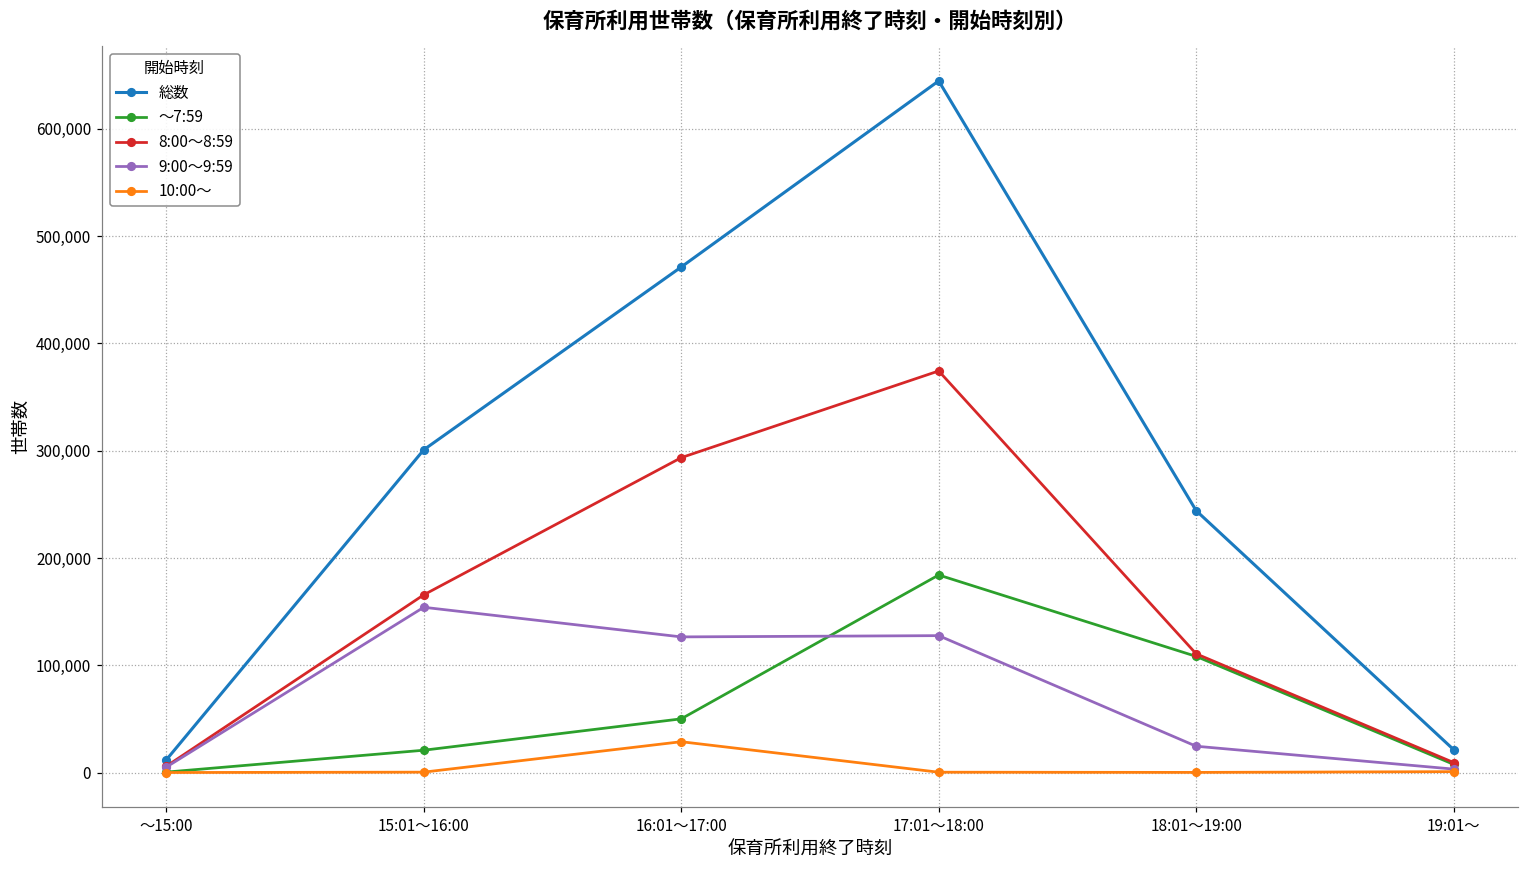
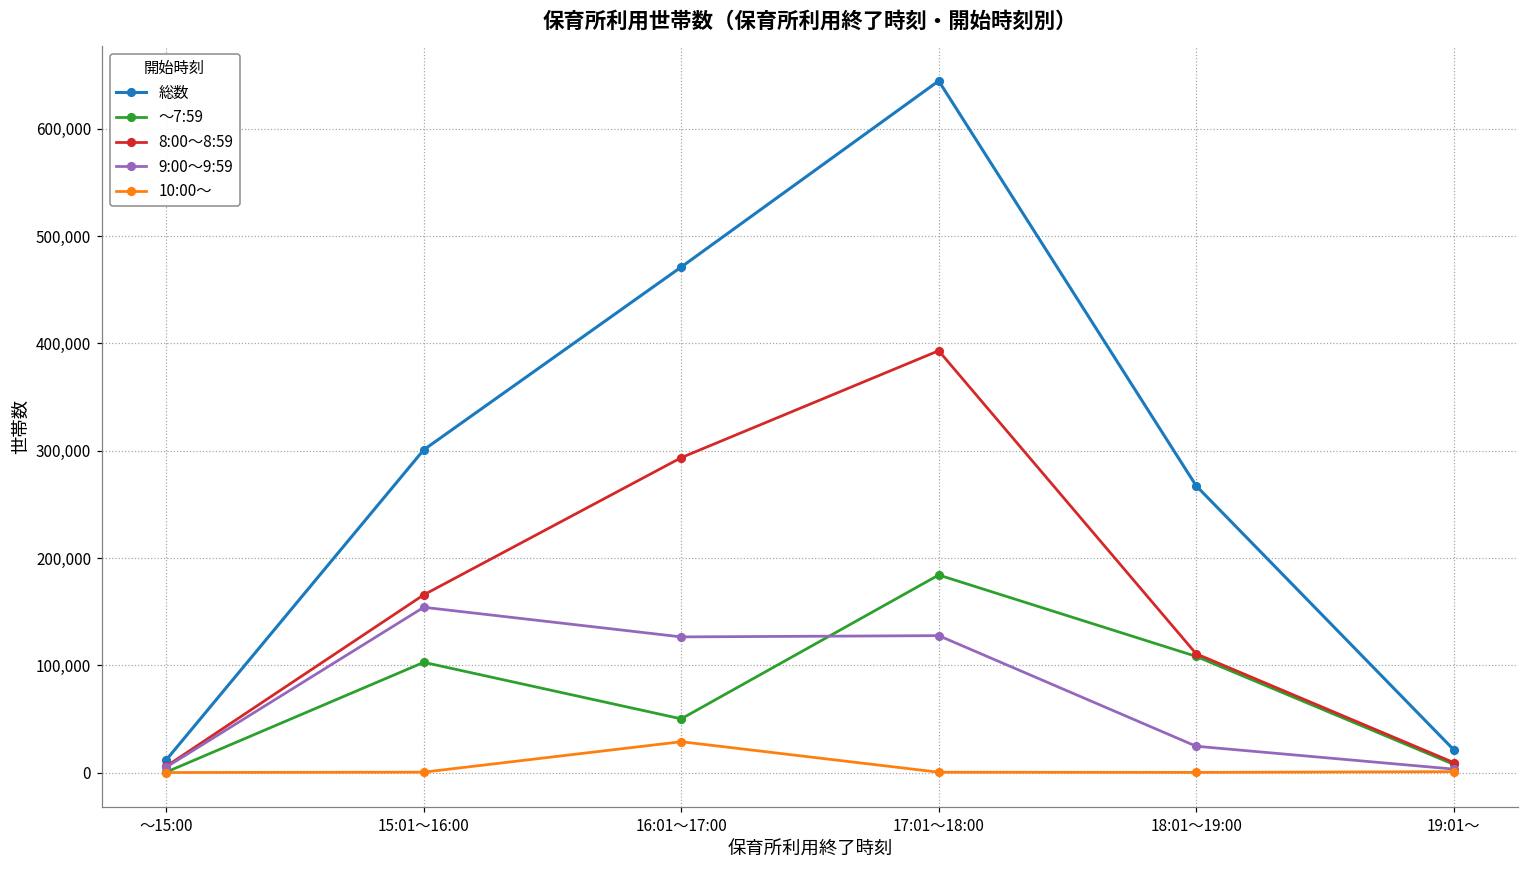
  {
    "総数": {
      "～15:00": "10,000",
      "15:01～16:00": "300,000",
      "16:01～17:00": "470,000",
      "17:01～18:00": "640,000",
-     "18:01～19:00": "240,000",
+     "18:01～19:00": "270,000",
      "19:01～": "20,000"
    },
    "～7:59": {
-     "15:01～16:00": "20,000",
+     "15:01～16:00": "100,000",
      "16:01～17:00": "50,000",
      "17:01～18:00": "180,000"
    },
    "8:00～8:59": {
      "15:01～16:00": "170,000",
      "16:01～17:00": "290,000",
-     "17:01～18:00": "370,000"
+     "17:01～18:00": "390,000"
    },
    "9:00～9:59": {
      "15:01～16:00": "150,000",
      "16:01～17:00": "130,000",
      "17:01～18:00": "130,000",
      "18:01～19:00": "20,000"
    },
    "10:00～": {
      "15:01～16:00": "0",
      "16:01～17:00": "30,000",
      "17:01～18:00": "0",
      "18:01～19:00": "0"
    }
  }
